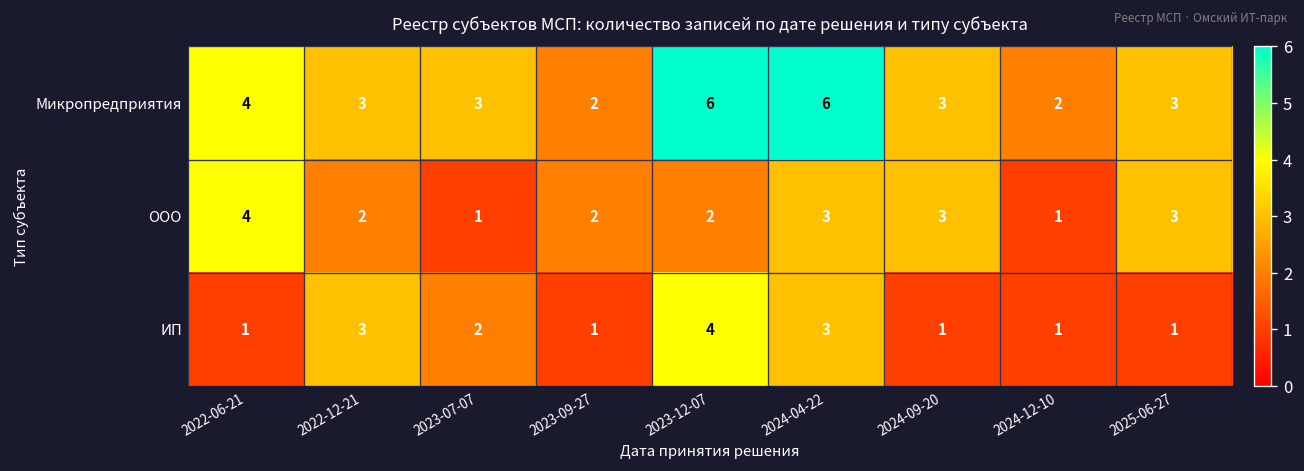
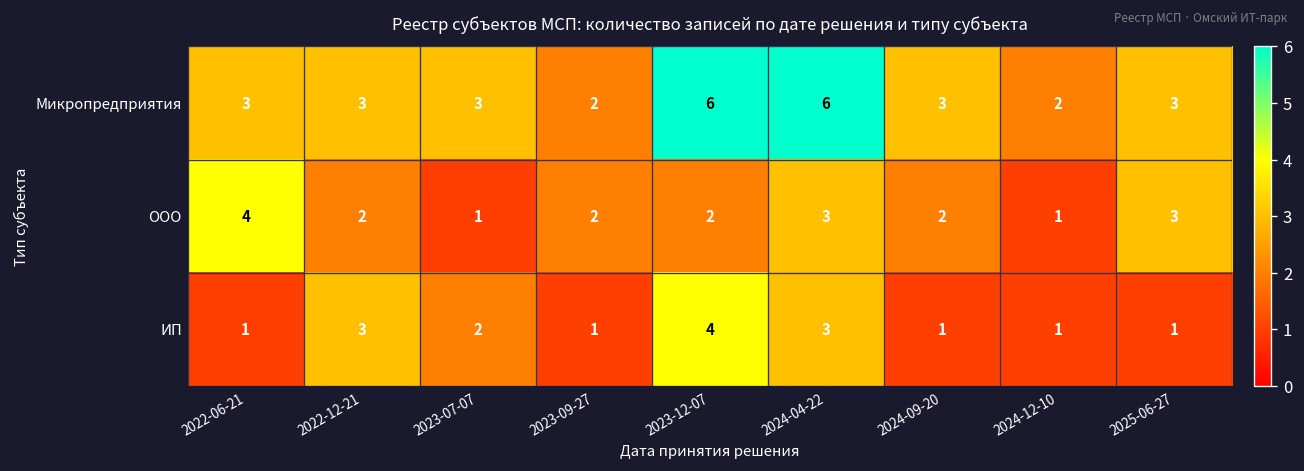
  {
    "Микропредприятия": {
-     "2022-06-21": 4,
+     "2022-06-21": 3,
      "2022-12-21": 3,
      "2023-07-07": 3,
      "2023-09-27": 2,
      "2023-12-07": 6,
      "2024-04-22": 6,
      "2024-09-20": 3,
      "2024-12-10": 2,
      "2025-06-27": 3
    },
    "ООО": {
      "2022-06-21": 4,
      "2022-12-21": 2,
      "2023-07-07": 1,
      "2023-09-27": 2,
      "2023-12-07": 2,
      "2024-04-22": 3,
-     "2024-09-20": 3,
+     "2024-09-20": 2,
      "2024-12-10": 1,
      "2025-06-27": 3
    },
    "ИП": {
      "2022-06-21": 1,
      "2022-12-21": 3,
      "2023-07-07": 2,
      "2023-09-27": 1,
      "2023-12-07": 4,
      "2024-04-22": 3,
      "2024-09-20": 1,
      "2024-12-10": 1,
      "2025-06-27": 1
    }
  }
